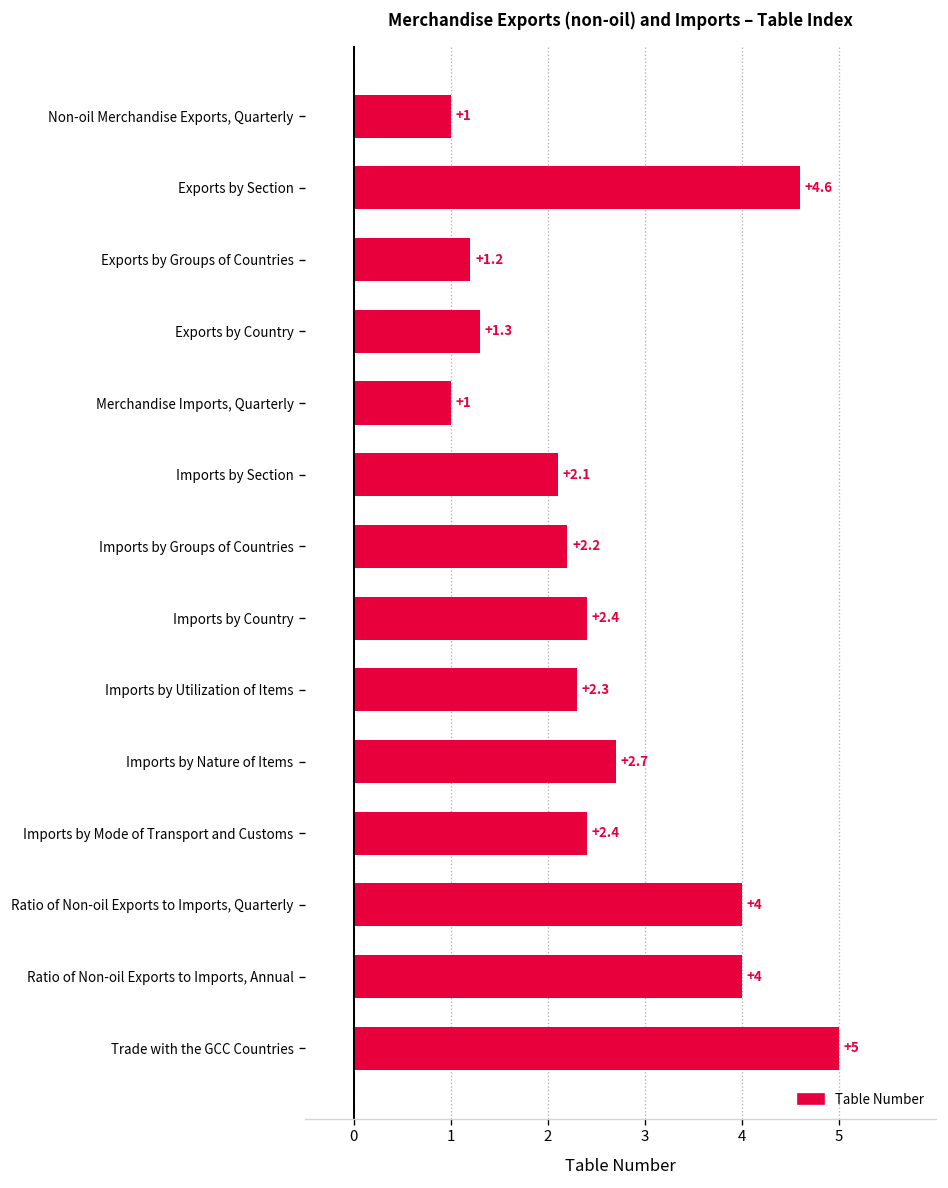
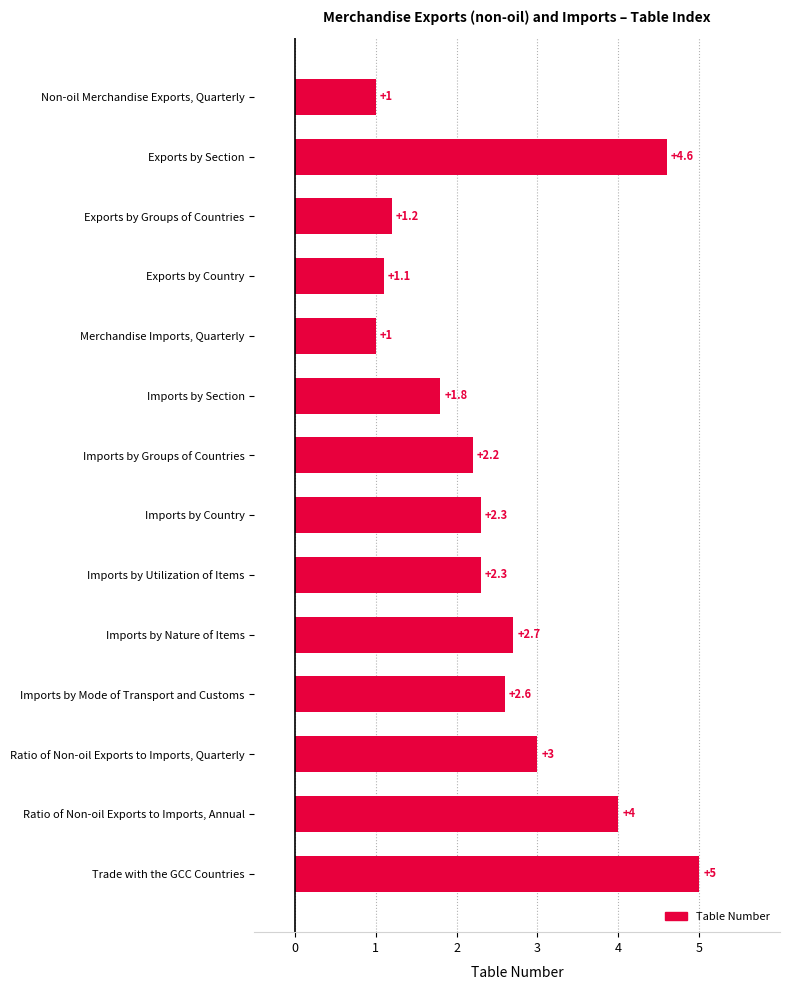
  {
    "Non-oil Merchandise Exports, Quarterly": "+1",
    "Exports by Section": "+4.6",
    "Exports by Groups of Countries": "+1.2",
-   "Exports by Country": "+1.3",
+   "Exports by Country": "+1.1",
    "Merchandise Imports, Quarterly": "+1",
-   "Imports by Section": "+2.1",
+   "Imports by Section": "+1.8",
    "Imports by Groups of Countries": "+2.2",
-   "Imports by Country": "+2.4",
+   "Imports by Country": "+2.3",
    "Imports by Utilization of Items": "+2.3",
    "Imports by Nature of Items": "+2.7",
-   "Imports by Mode of Transport and Customs": "+2.4",
-   "Ratio of Non-oil Exports to Imports, Quarterly": "+4",
+   "Imports by Mode of Transport and Customs": "+2.6",
+   "Ratio of Non-oil Exports to Imports, Quarterly": "+3",
    "Ratio of Non-oil Exports to Imports, Annual": "+4",
    "Trade with the GCC Countries": "+5"
  }
